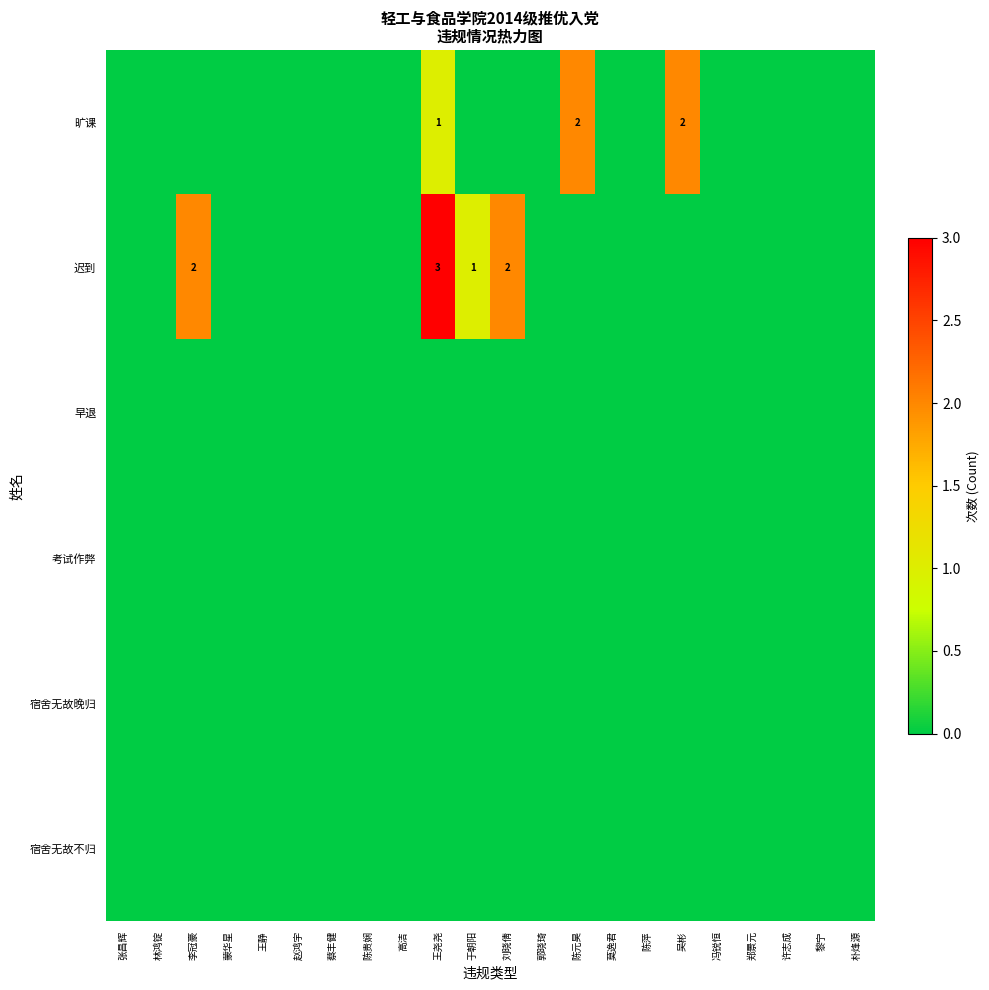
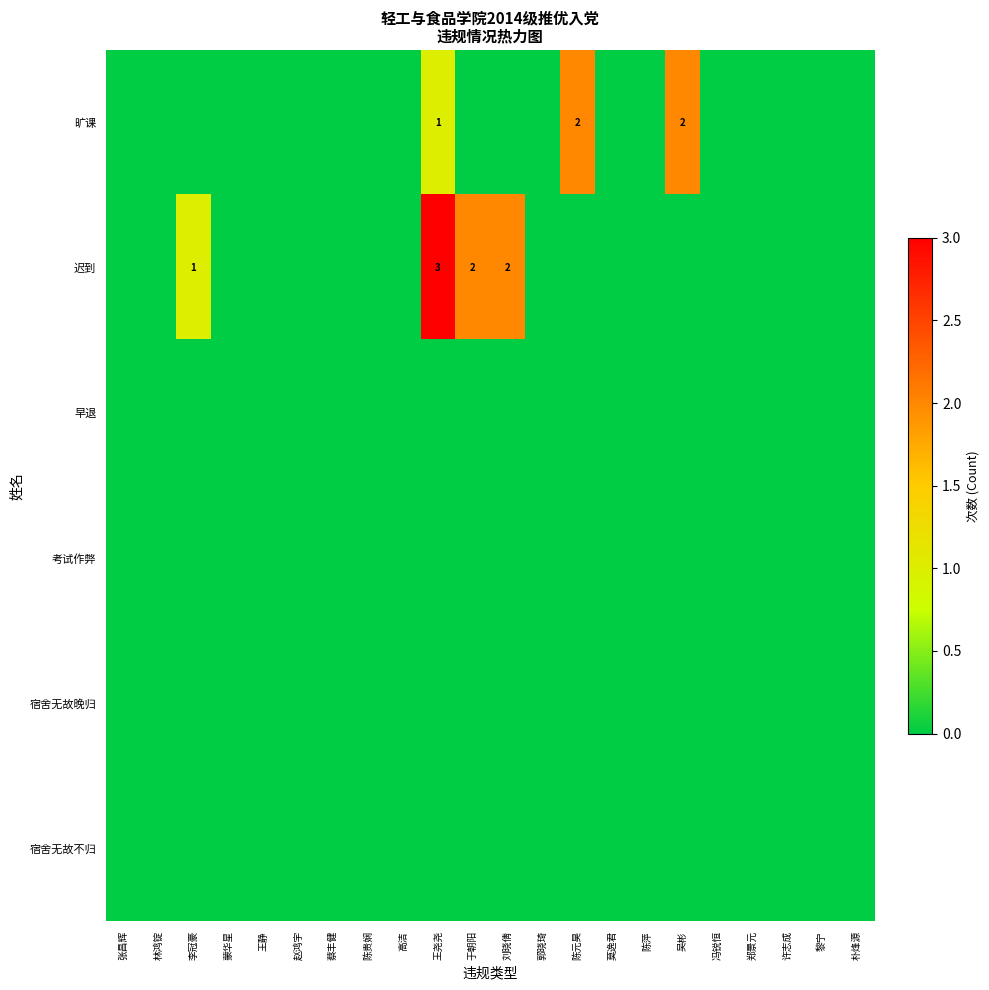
  {
    "旷课": {
      "王尧尧": 1,
      "陈元昊": 2,
      "吴彬": 2
    },
    "迟到": {
-     "李冠豪": 2,
+     "李冠豪": 1,
      "王尧尧": 3,
-     "于朝阳": 1,
+     "于朝阳": 2,
      "刘晓倩": 2
    }
  }
